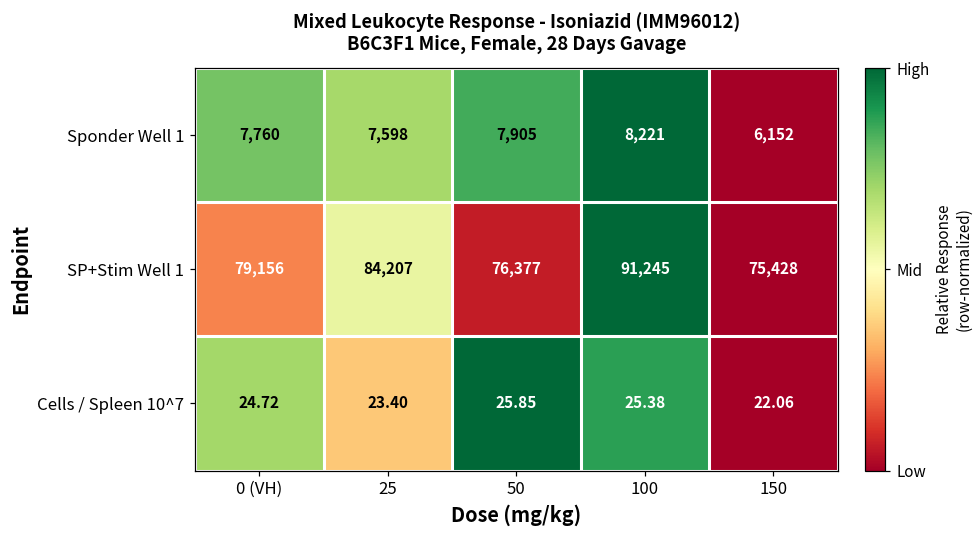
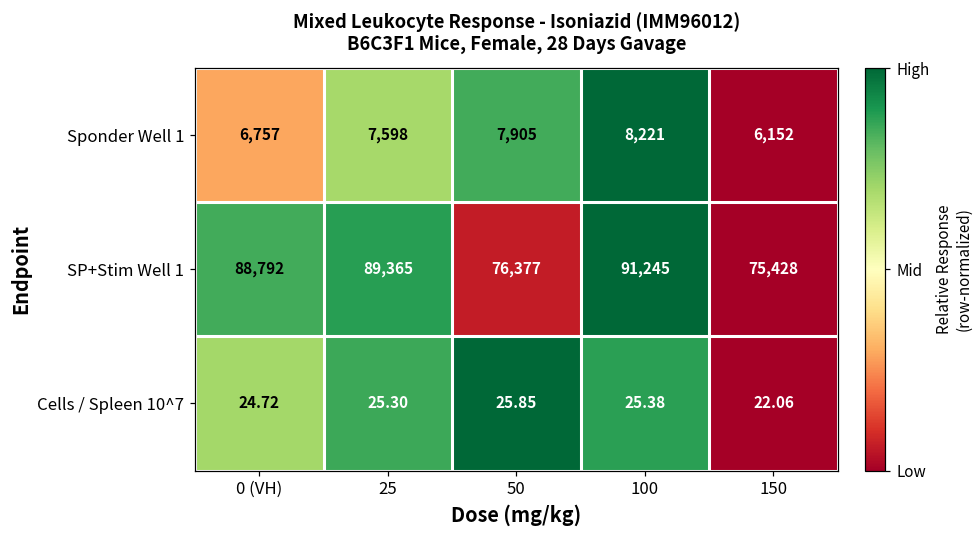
  {
    "Sponder Well 1": {
-     "0 (VH)": "7,760",
+     "0 (VH)": "6,757",
      "25": "7,598",
      "50": "7,905",
      "100": "8,221",
      "150": "6,152"
    },
    "SP+Stim Well 1": {
-     "0 (VH)": "79,156",
-     "25": "84,207",
+     "0 (VH)": "88,792",
+     "25": "89,365",
      "50": "76,377",
      "100": "91,245",
      "150": "75,428"
    },
    "Cells / Spleen 10^7": {
      "0 (VH)": "24.72",
-     "25": "23.40",
+     "25": "25.30",
      "50": "25.85",
      "100": "25.38",
      "150": "22.06"
    }
  }
